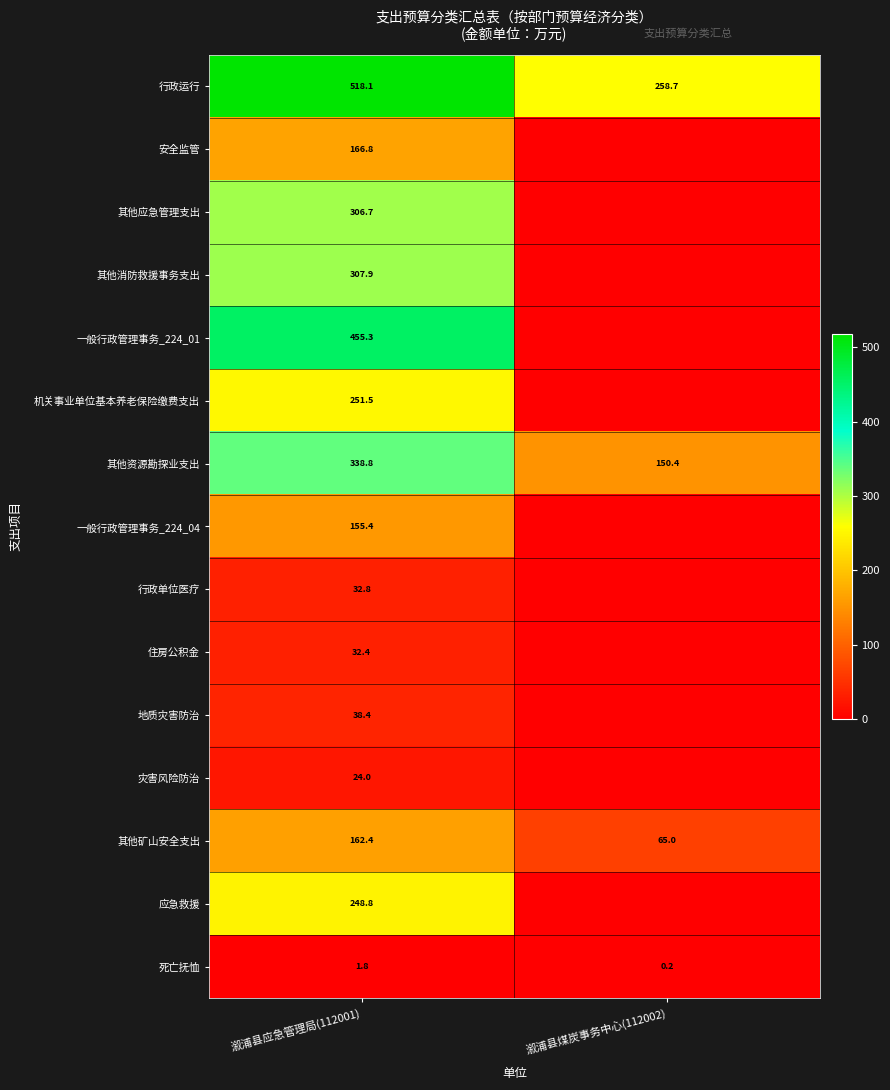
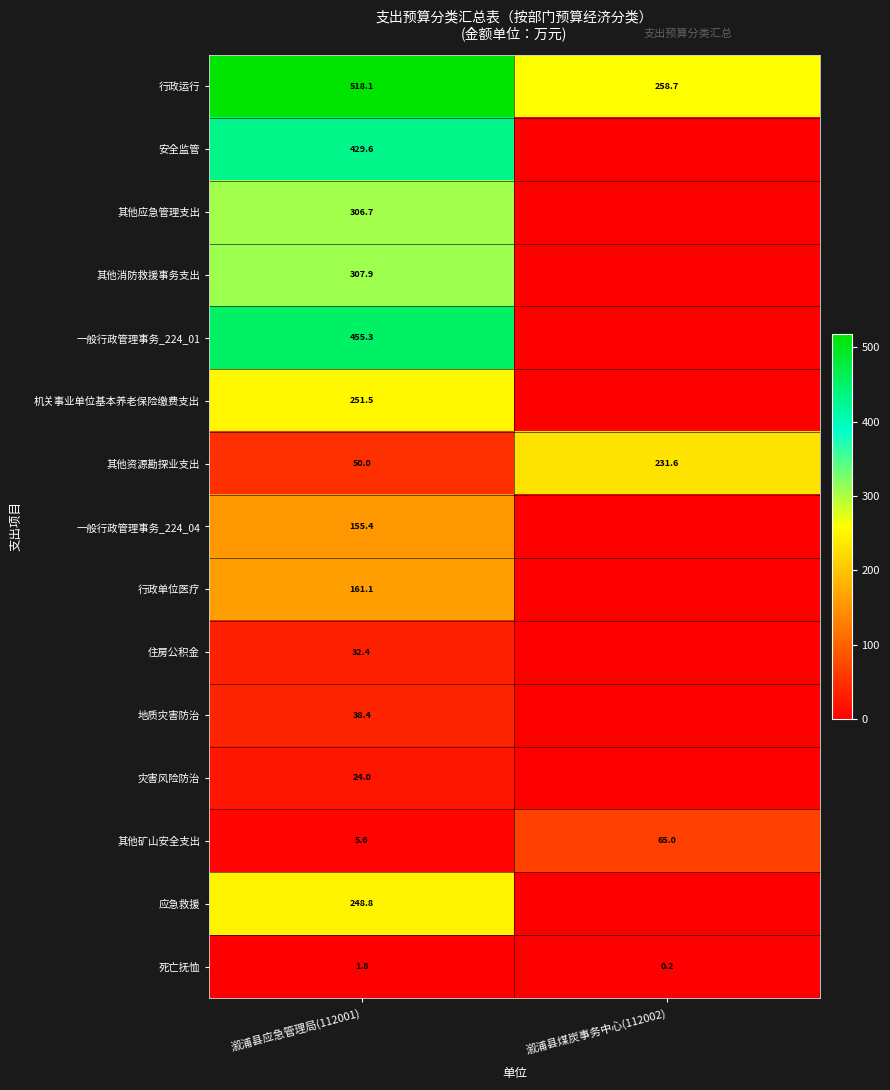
  {
    "行政运行": {
      "溆浦县应急管理局(112001)": 518.1,
      "溆浦县煤炭事务中心(112002)": 258.7
    },
    "安全监管": {
-     "溆浦县应急管理局(112001)": 166.8
+     "溆浦县应急管理局(112001)": 429.6
    },
    "其他应急管理支出": {
      "溆浦县应急管理局(112001)": 306.7
    },
    "其他消防救援事务支出": {
      "溆浦县应急管理局(112001)": 307.9
    },
    "一般行政管理事务_224_01": {
      "溆浦县应急管理局(112001)": 455.3
    },
    "机关事业单位基本养老保险缴费支出": {
      "溆浦县应急管理局(112001)": 251.5
    },
    "其他资源勘探业支出": {
-     "溆浦县应急管理局(112001)": 338.8,
-     "溆浦县煤炭事务中心(112002)": 150.4
+     "溆浦县应急管理局(112001)": 50.0,
+     "溆浦县煤炭事务中心(112002)": 231.6
    },
    "一般行政管理事务_224_04": {
      "溆浦县应急管理局(112001)": 155.4
    },
    "行政单位医疗": {
-     "溆浦县应急管理局(112001)": 32.8
+     "溆浦县应急管理局(112001)": 161.1
    },
    "住房公积金": {
      "溆浦县应急管理局(112001)": 32.4
    },
    "地质灾害防治": {
      "溆浦县应急管理局(112001)": 38.4
    },
    "灾害风险防治": {
      "溆浦县应急管理局(112001)": 24.0
    },
    "其他矿山安全支出": {
-     "溆浦县应急管理局(112001)": 162.4,
+     "溆浦县应急管理局(112001)": 5.6,
      "溆浦县煤炭事务中心(112002)": 65.0
    },
    "应急救援": {
      "溆浦县应急管理局(112001)": 248.8
    },
    "死亡抚恤": {
      "溆浦县应急管理局(112001)": 1.8,
      "溆浦县煤炭事务中心(112002)": 0.2
    }
  }
